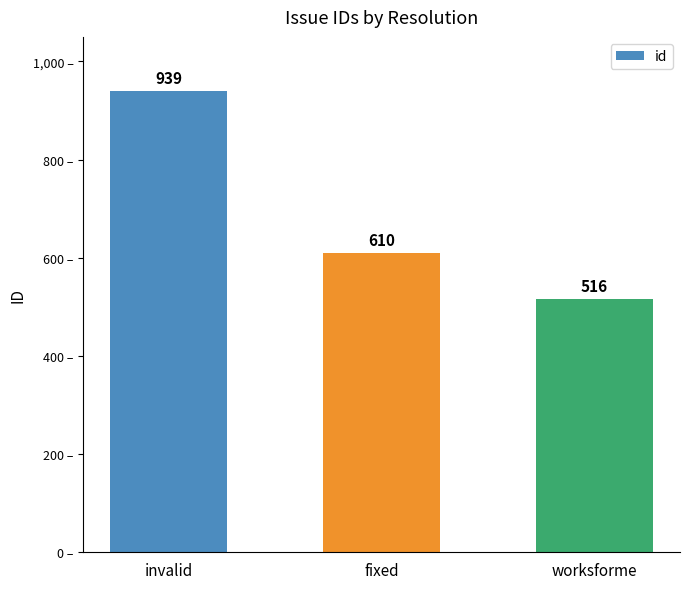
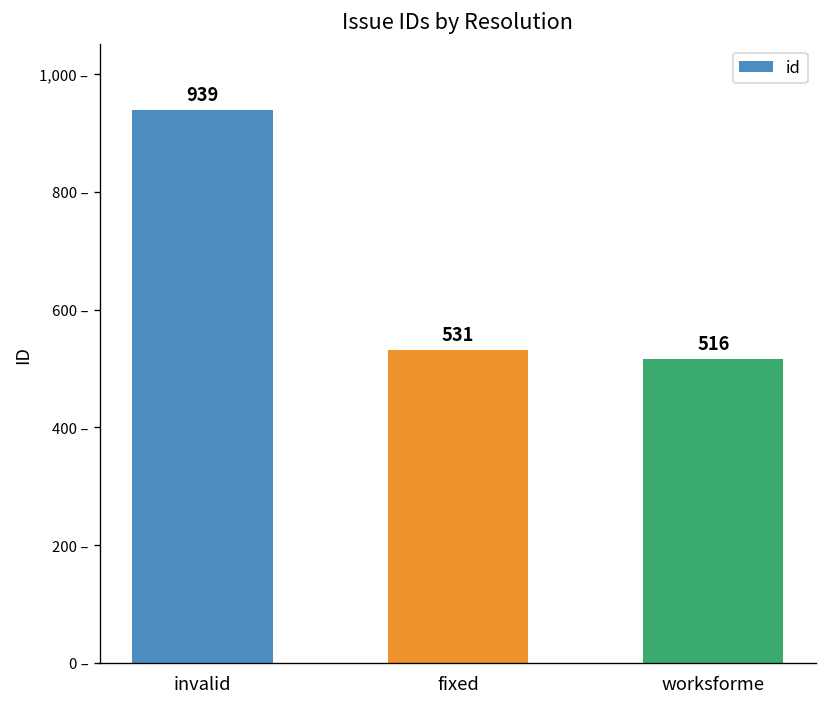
  {
    "invalid": 939,
-   "fixed": 610,
+   "fixed": 531,
    "worksforme": 516
  }
